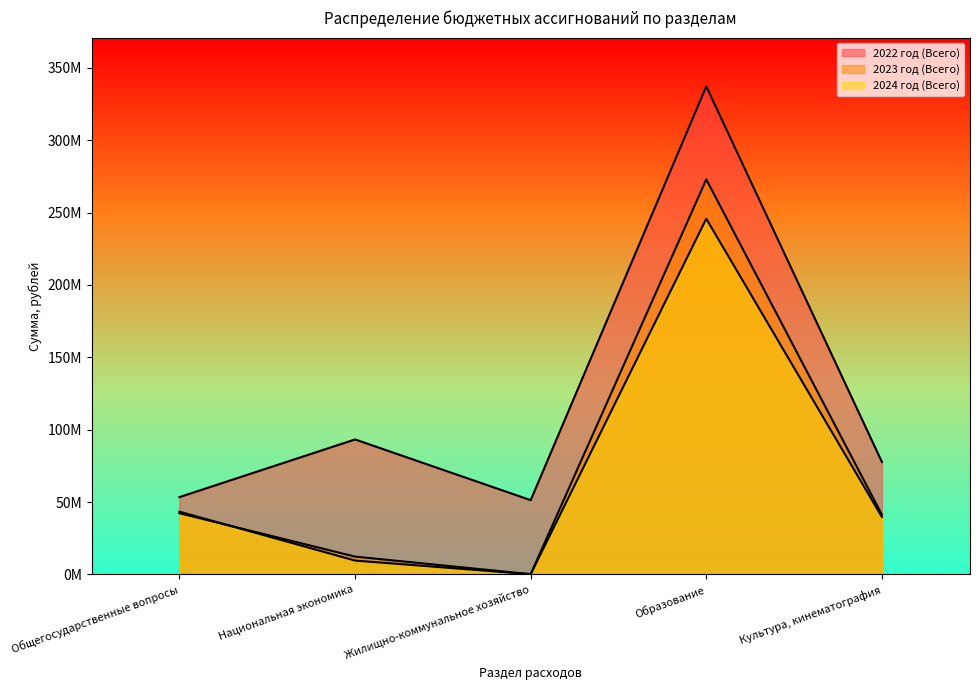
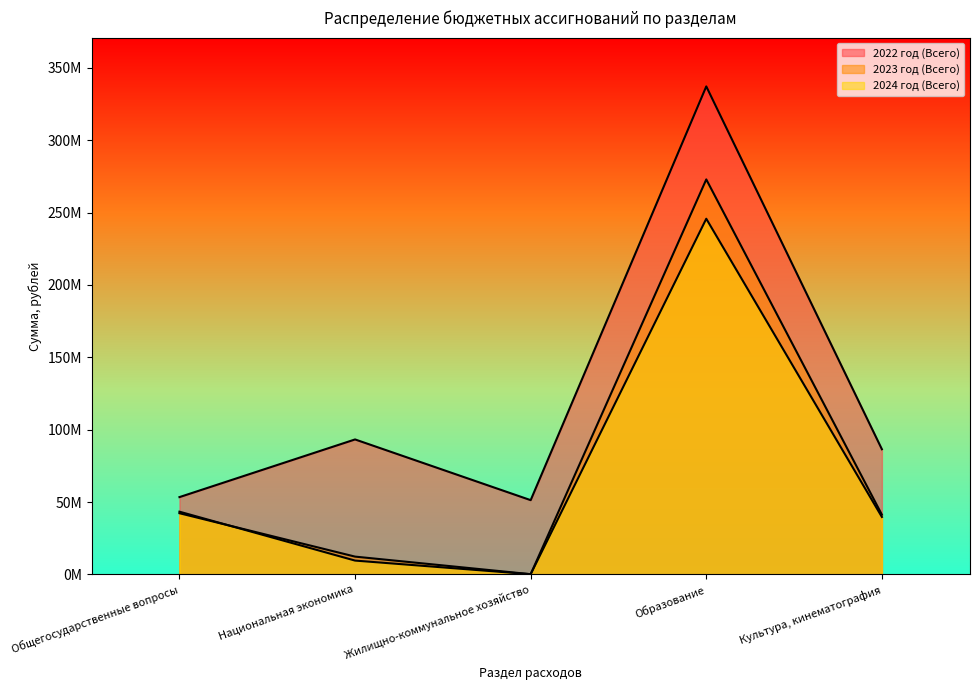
  {
    "2022 год (Всего)": {
      "Общегосударственные вопросы": 53000000,
      "Национальная экономика": 93000000,
      "Жилищно-коммунальное хозяйство": 51000000,
      "Образование": 337000000,
-     "Культура, кинематография": 78000000
+     "Культура, кинематография": 86000000
    },
    "2023 год (Всего)": {
      "Национальная экономика": 12000000,
      "Образование": 273000000
    },
    "2024 год (Всего)": {
      "Национальная экономика": 10000000,
      "Образование": 246000000
    }
  }
